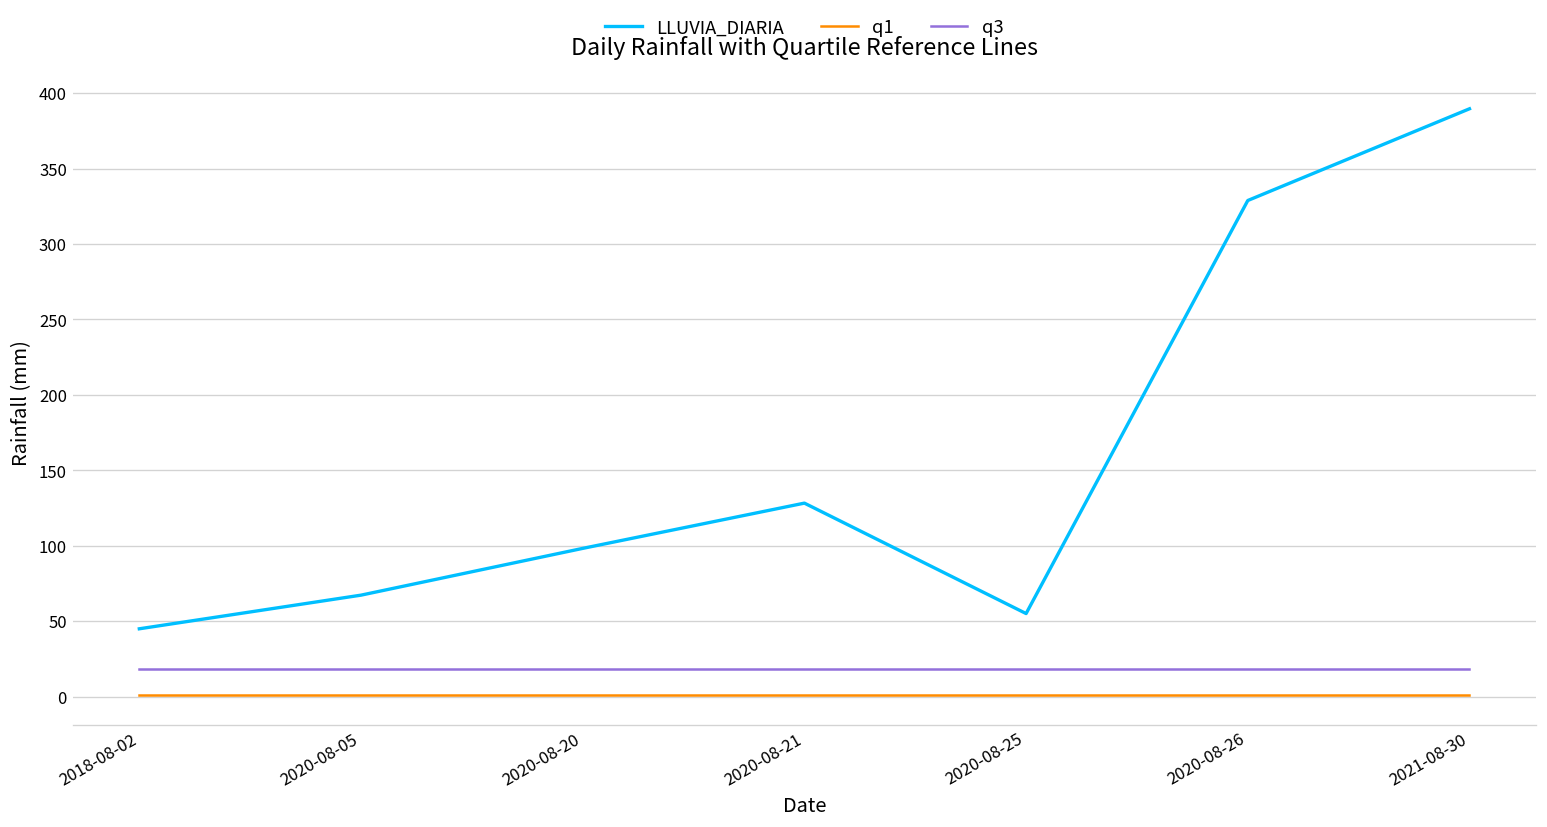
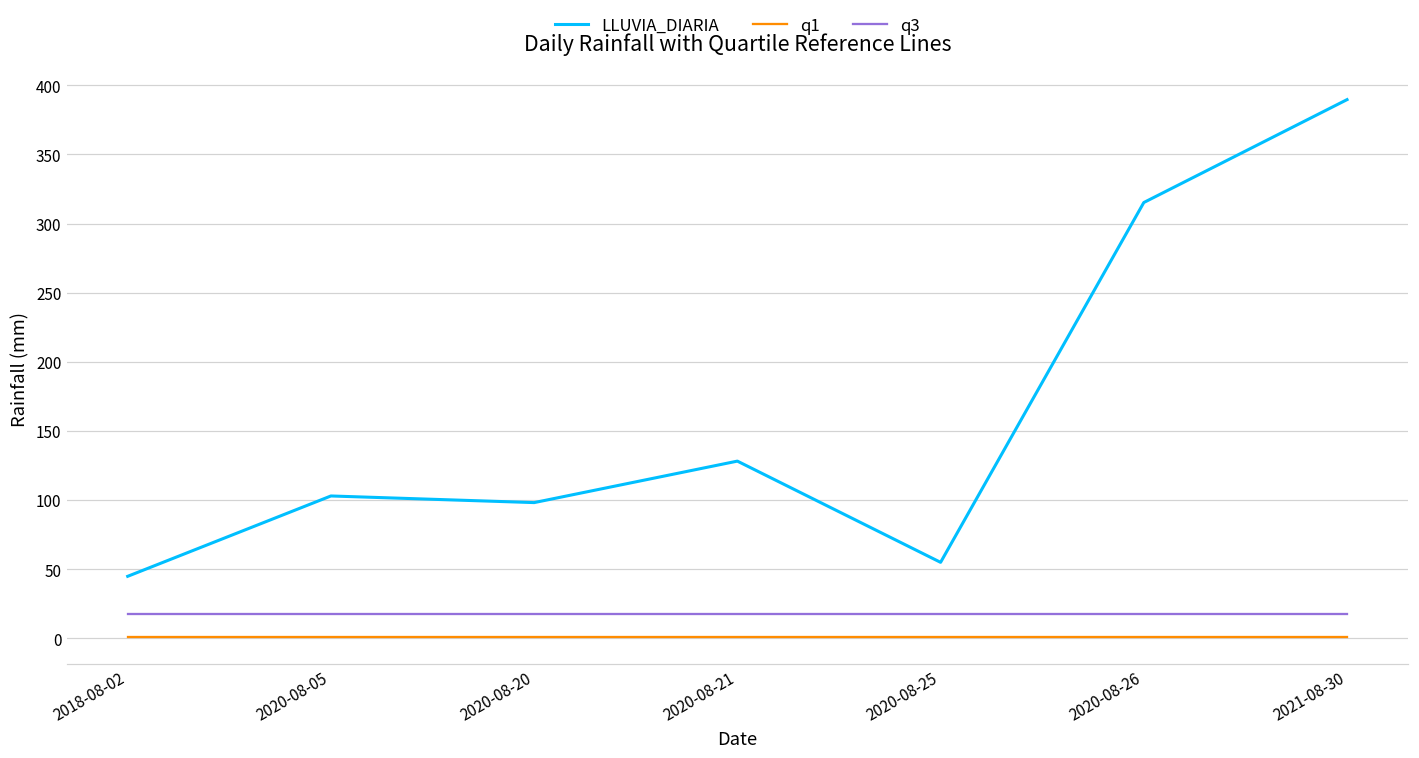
  {
    "LLUVIA_DIARIA": {
      "2018-08-02": 45,
-     "2020-08-05": 67,
+     "2020-08-05": 103,
      "2020-08-20": 98,
      "2020-08-21": 128,
      "2020-08-25": 55,
-     "2020-08-26": 329,
+     "2020-08-26": 315,
      "2021-08-30": 390
    },
    "q1": {
      "2018-08-02": 1,
      "2020-08-05": 1,
      "2020-08-20": 1,
      "2020-08-21": 1,
      "2020-08-25": 1,
      "2020-08-26": 1,
      "2021-08-30": 1
    },
    "q3": {
      "2018-08-02": 18,
      "2020-08-05": 18,
      "2020-08-20": 18,
      "2020-08-21": 18,
      "2020-08-25": 18,
      "2020-08-26": 18,
      "2021-08-30": 18
    }
  }
